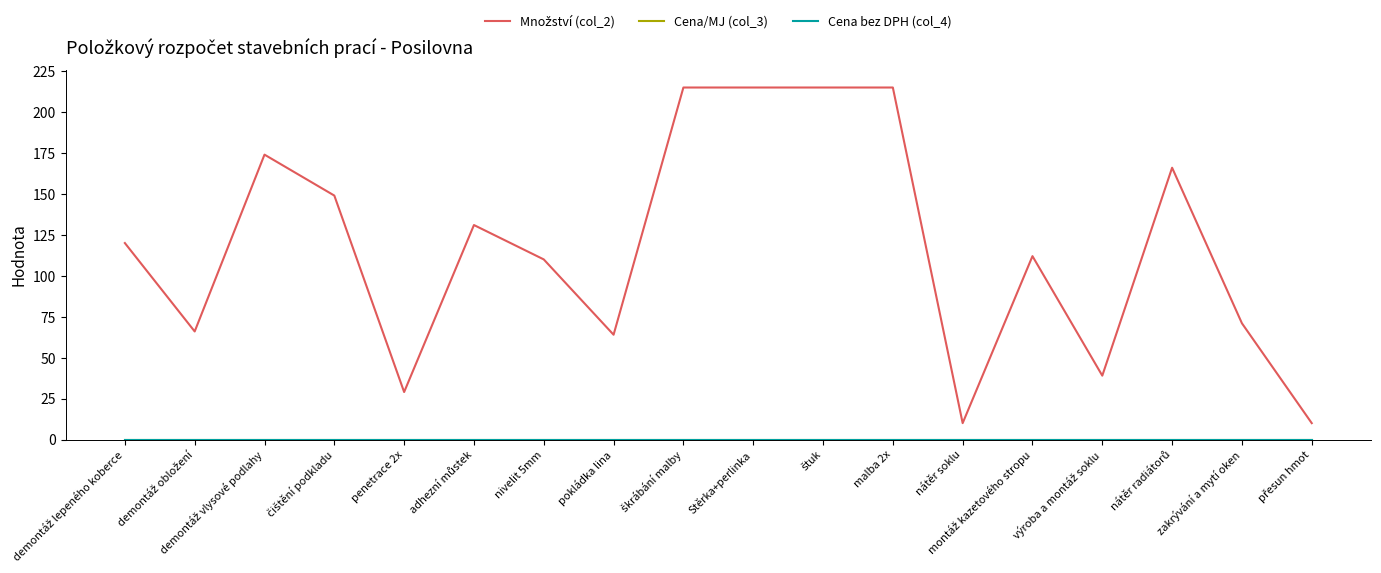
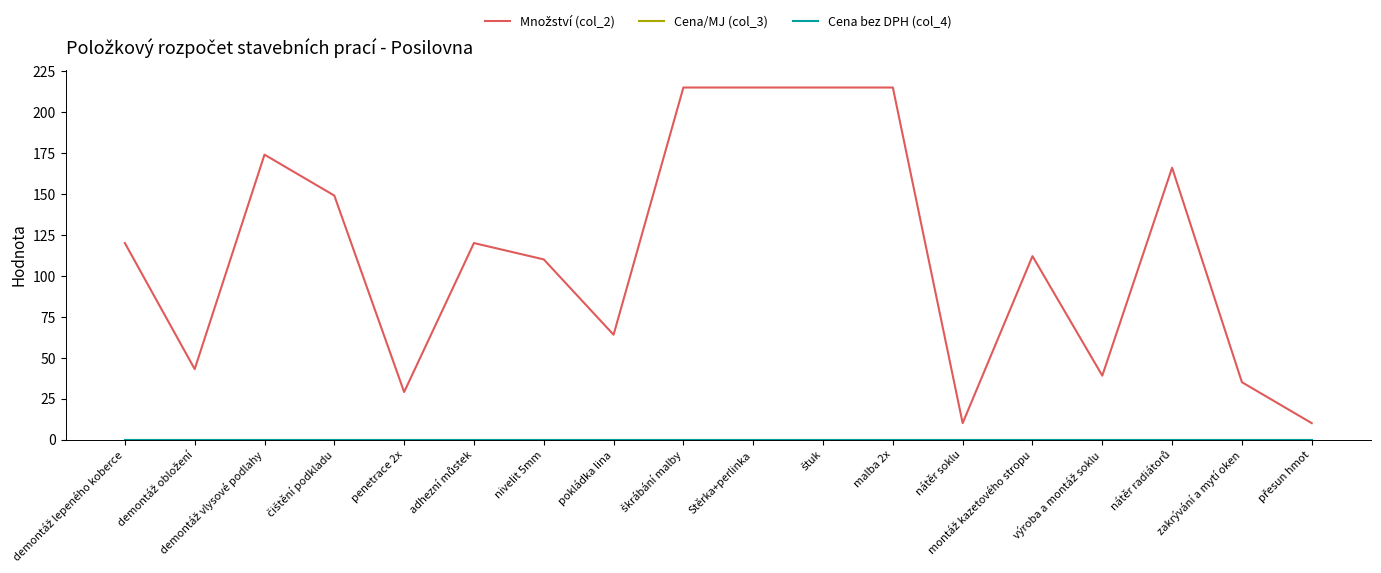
  {
    "Množství (col_2)": {
      "demontáž lepeného koberce": 120,
-     "demontáž obložení": 66,
+     "demontáž obložení": 43,
      "demontáž vlysové podlahy": 174,
      "čištění podkladu": 149,
      "penetrace 2x": 29,
-     "adhezní můstek": 131,
+     "adhezní můstek": 120,
      "nivelit 5mm": 110,
      "pokládka lina": 64,
      "škrábání malby": 215,
      "Stěrka+perlinka": 215,
      "štuk": 215,
      "malba 2x": 215,
      "nátěr soklu": 10,
      "montáž kazetového stropu": 112,
      "výroba a montáž soklu": 39,
      "nátěr radiátorů": 166,
-     "zakrývání a mytí oken": 71,
+     "zakrývání a mytí oken": 35,
      "přesun hmot": 10
    },
    "Cena bez DPH (col_4)": {
      "demontáž lepeného koberce": 0,
      "demontáž obložení": 0,
      "demontáž vlysové podlahy": 0,
      "čištění podkladu": 0,
      "penetrace 2x": 0,
      "adhezní můstek": 0,
      "nivelit 5mm": 0,
      "pokládka lina": 0,
      "škrábání malby": 0,
      "Stěrka+perlinka": 0,
      "štuk": 0,
      "malba 2x": 0,
      "nátěr soklu": 0,
      "montáž kazetového stropu": 0,
      "výroba a montáž soklu": 0,
      "nátěr radiátorů": 0,
      "zakrývání a mytí oken": 0,
      "přesun hmot": 0
    }
  }
